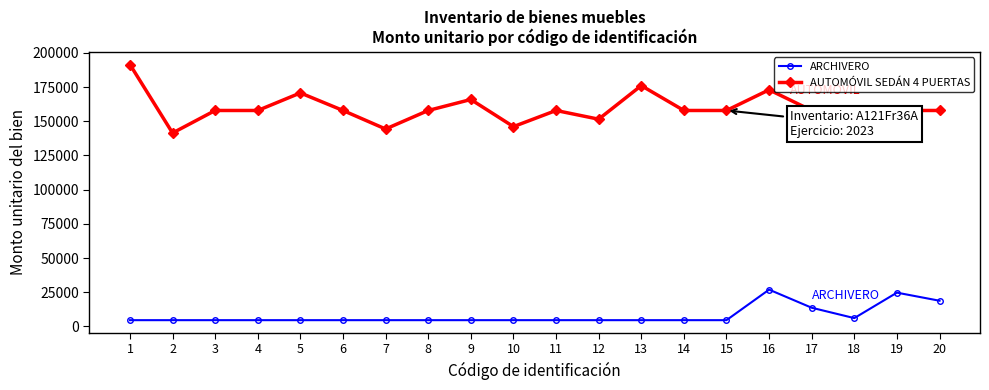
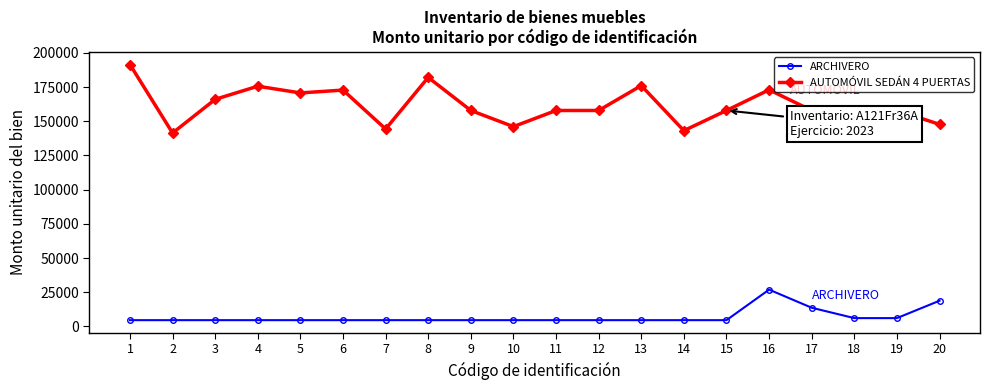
  {
    "ARCHIVERO": {
      "1": 5000,
      "2": 5000,
      "3": 5000,
      "4": 5000,
      "5": 5000,
      "6": 5000,
      "7": 5000,
      "8": 5000,
      "9": 5000,
      "10": 5000,
      "11": 5000,
      "12": 5000,
      "13": 5000,
      "14": 5000,
      "15": 5000,
      "16": 27000,
      "17": 14000,
      "18": 6000,
-     "19": 25000,
+     "19": 6000,
      "20": 19000
    },
    "AUTOMÓVIL SEDÁN 4 PUERTAS": {
      "1": 192000,
      "2": 141000,
-     "3": 158000,
-     "4": 158000,
+     "3": 166000,
+     "4": 176000,
      "5": 171000,
-     "6": 158000,
+     "6": 173000,
      "7": 144000,
-     "8": 158000,
-     "9": 166000,
+     "8": 182000,
+     "9": 158000,
      "10": 146000,
      "11": 158000,
-     "12": 152000,
+     "12": 158000,
      "13": 176000,
-     "14": 158000,
+     "14": 143000,
      "15": 158000,
      "16": 173000,
-     "20": 158000
+     "20": 148000
    }
  }
